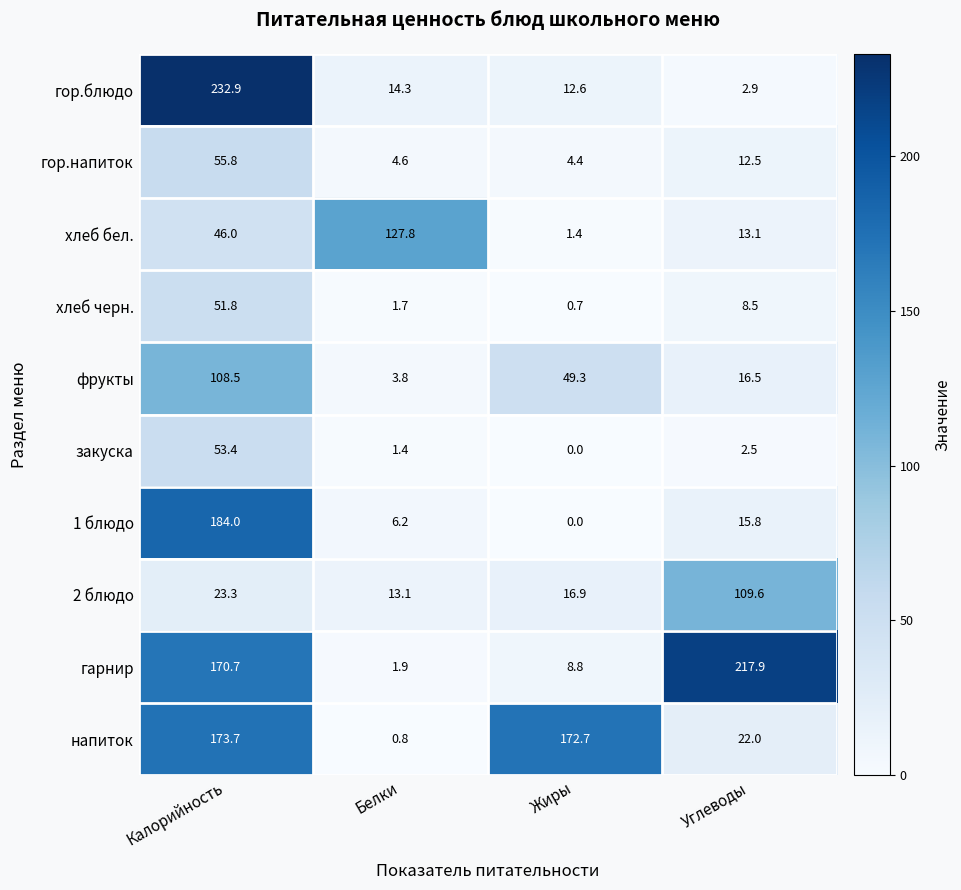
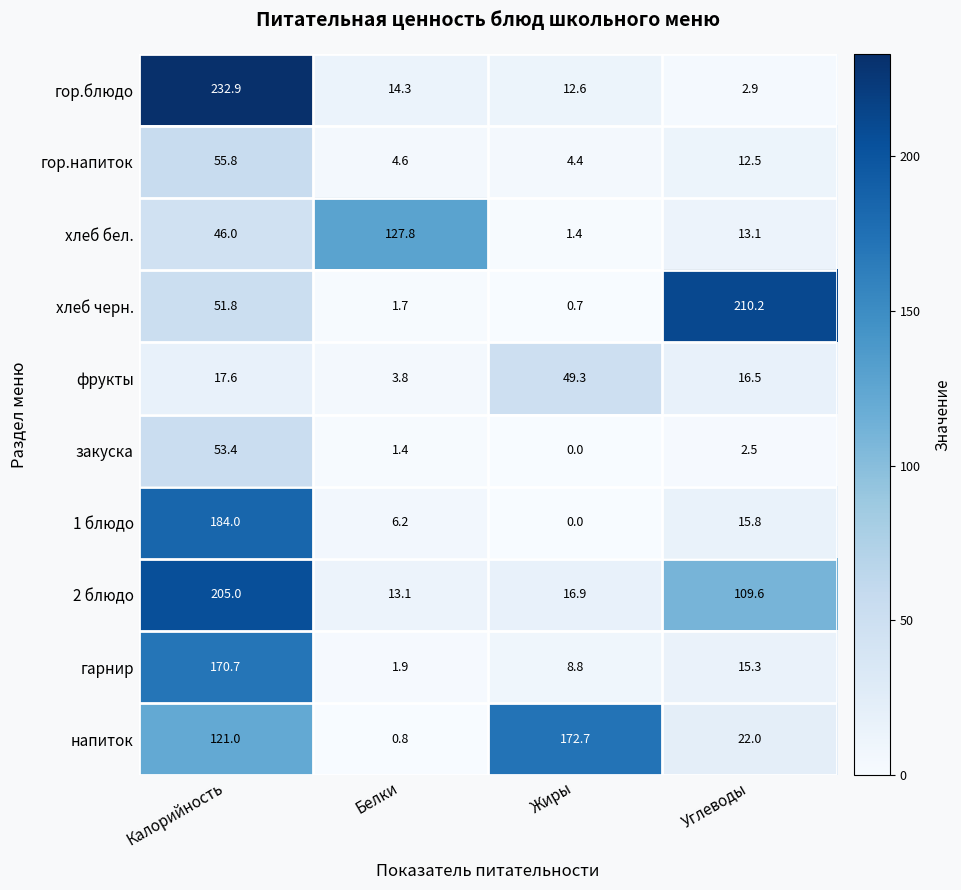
  {
    "гор.блюдо": {
      "Калорийность": 232.9,
      "Белки": 14.3,
      "Жиры": 12.6,
      "Углеводы": 2.9
    },
    "гор.напиток": {
      "Калорийность": 55.8,
      "Белки": 4.6,
      "Жиры": 4.4,
      "Углеводы": 12.5
    },
    "хлеб бел.": {
      "Калорийность": 46.0,
      "Белки": 127.8,
      "Жиры": 1.4,
      "Углеводы": 13.1
    },
    "хлеб черн.": {
      "Калорийность": 51.8,
      "Белки": 1.7,
      "Жиры": 0.7,
-     "Углеводы": 8.5
+     "Углеводы": 210.2
    },
    "фрукты": {
-     "Калорийность": 108.5,
+     "Калорийность": 17.6,
      "Белки": 3.8,
      "Жиры": 49.3,
      "Углеводы": 16.5
    },
    "закуска": {
      "Калорийность": 53.4,
      "Белки": 1.4,
      "Жиры": 0.0,
      "Углеводы": 2.5
    },
    "1 блюдо": {
      "Калорийность": 184.0,
      "Белки": 6.2,
      "Жиры": 0.0,
      "Углеводы": 15.8
    },
    "2 блюдо": {
-     "Калорийность": 23.3,
+     "Калорийность": 205.0,
      "Белки": 13.1,
      "Жиры": 16.9,
      "Углеводы": 109.6
    },
    "гарнир": {
      "Калорийность": 170.7,
      "Белки": 1.9,
      "Жиры": 8.8,
-     "Углеводы": 217.9
+     "Углеводы": 15.3
    },
    "напиток": {
-     "Калорийность": 173.7,
+     "Калорийность": 121.0,
      "Белки": 0.8,
      "Жиры": 172.7,
      "Углеводы": 22.0
    }
  }
